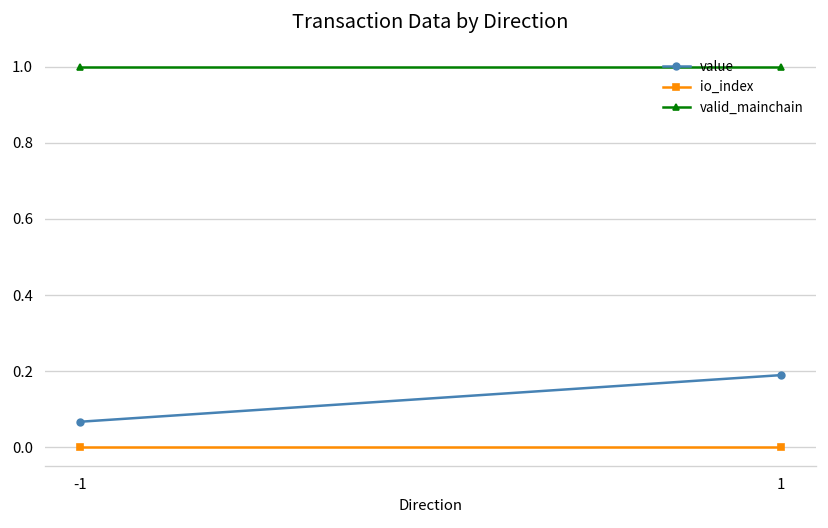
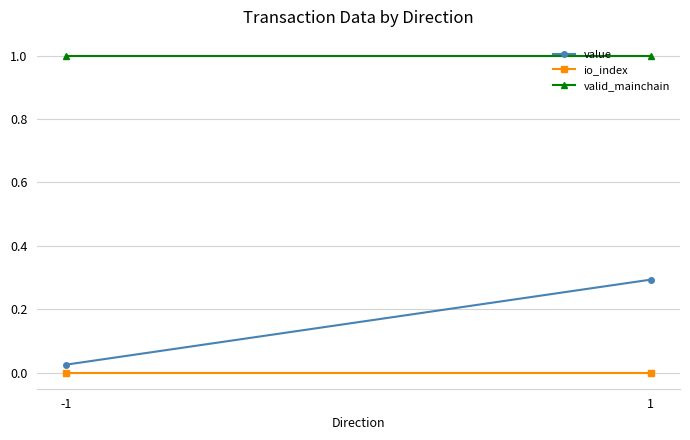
  {
    "value": {
-     "-1": 0.07,
-     "1": 0.19
+     "-1": 0.03,
+     "1": 0.29
    },
    "io_index": {
      "-1": 0.00,
      "1": 0.00
    },
    "valid_mainchain": {
      "-1": 1.00,
      "1": 1.00
    }
  }
